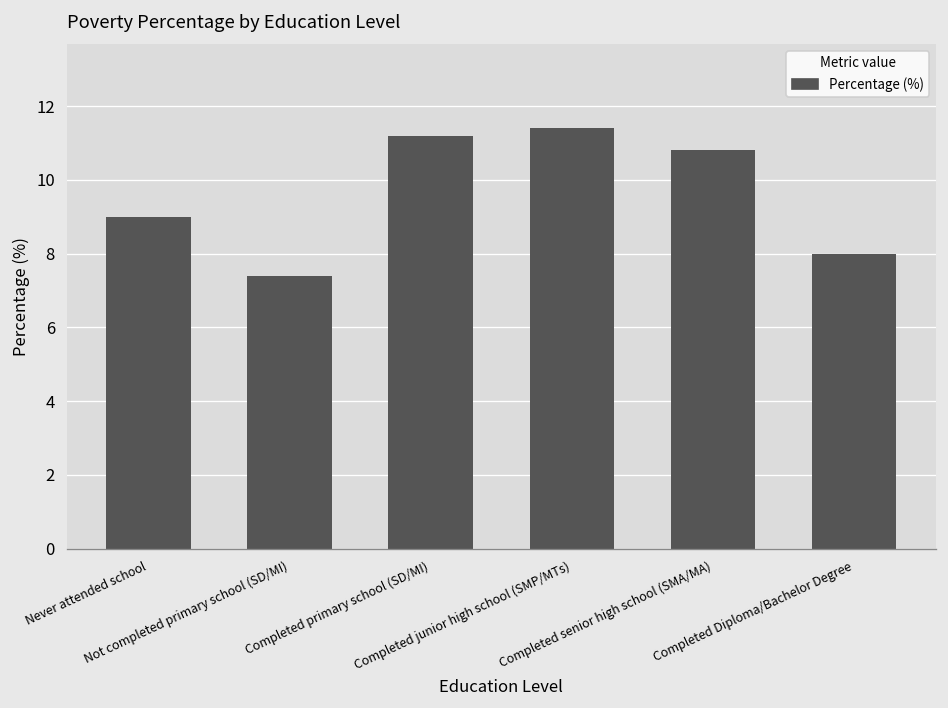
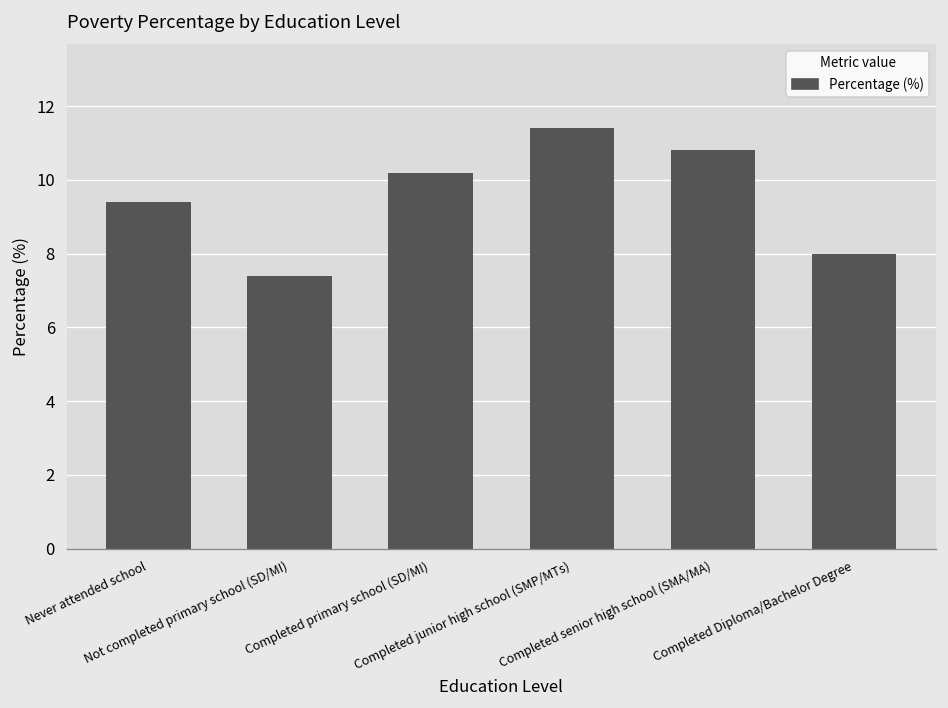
  {
-   "Never attended school": 9.0,
+   "Never attended school": 9.4,
    "Not completed primary school (SD/MI)": 7.4,
-   "Completed primary school (SD/MI)": 11.2,
+   "Completed primary school (SD/MI)": 10.2,
    "Completed junior high school (SMP/MTs)": 11.4,
    "Completed senior high school (SMA/MA)": 10.8,
    "Completed Diploma/Bachelor Degree": 8.0
  }
